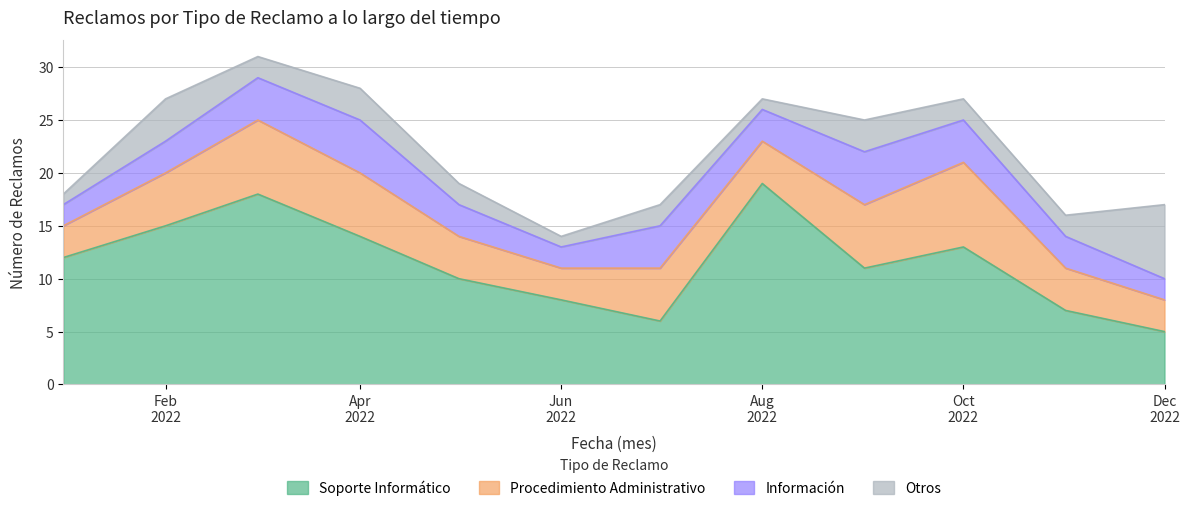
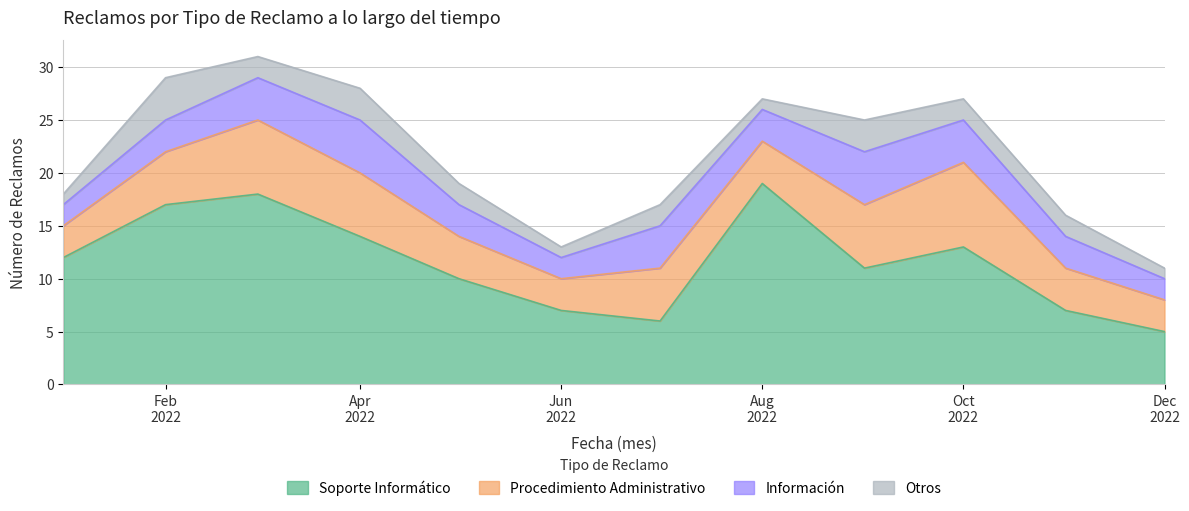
  {
    "Soporte Informático": {
-     "Feb 2022": 15,
+     "Feb 2022": 17,
      "Apr 2022": 14,
-     "Jun 2022": 8,
+     "Jun 2022": 7,
      "Aug 2022": 19,
      "Oct 2022": 13,
      "Dec 2022": 5
    },
    "Procedimiento Administrativo": {
      "Feb 2022": 5,
      "Apr 2022": 6,
      "Jun 2022": 3,
      "Aug 2022": 4,
      "Oct 2022": 8,
      "Dec 2022": 3
    },
    "Información": {
      "Feb 2022": 3,
      "Apr 2022": 5,
      "Jun 2022": 2,
      "Aug 2022": 3,
      "Oct 2022": 4,
      "Dec 2022": 2
    },
    "Otros": {
      "Feb 2022": 4,
      "Apr 2022": 3,
      "Jun 2022": 1,
      "Aug 2022": 1,
      "Oct 2022": 2,
-     "Dec 2022": 7
+     "Dec 2022": 1
    }
  }
